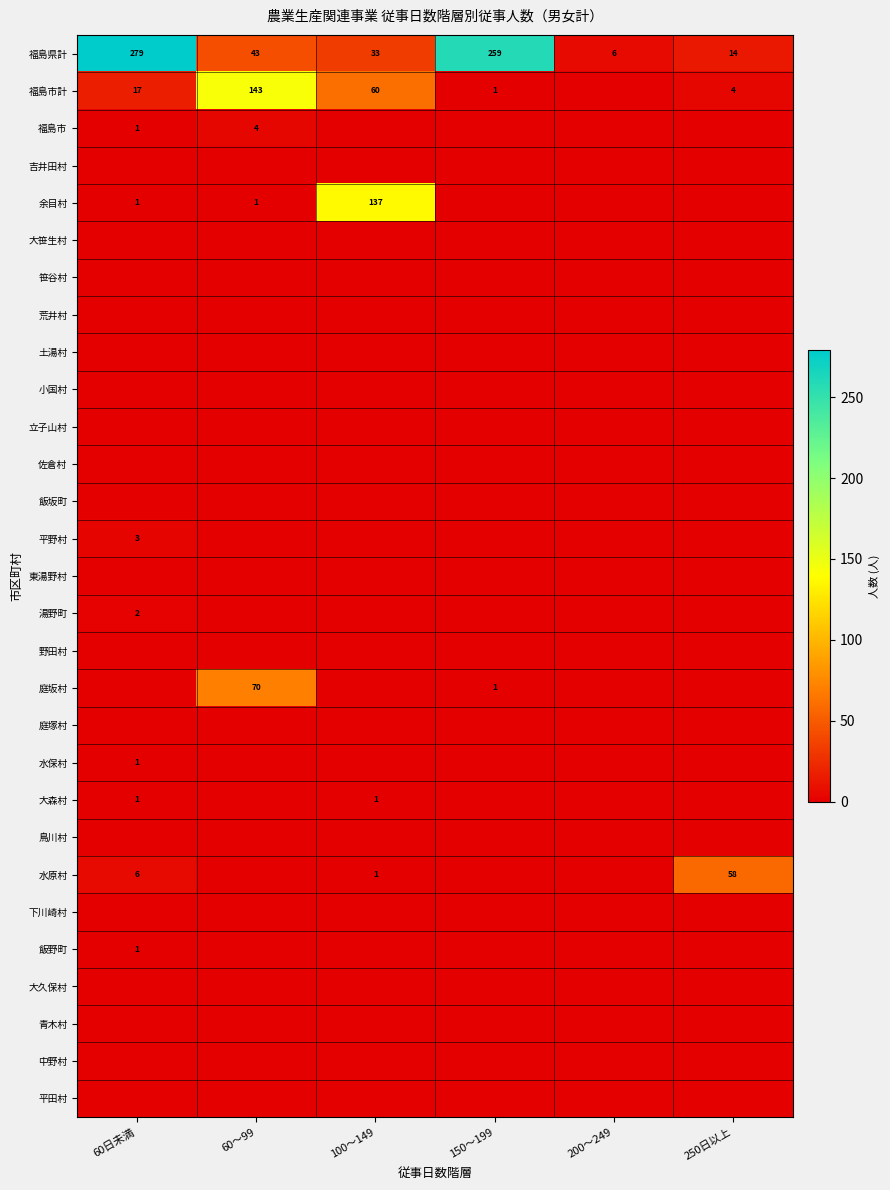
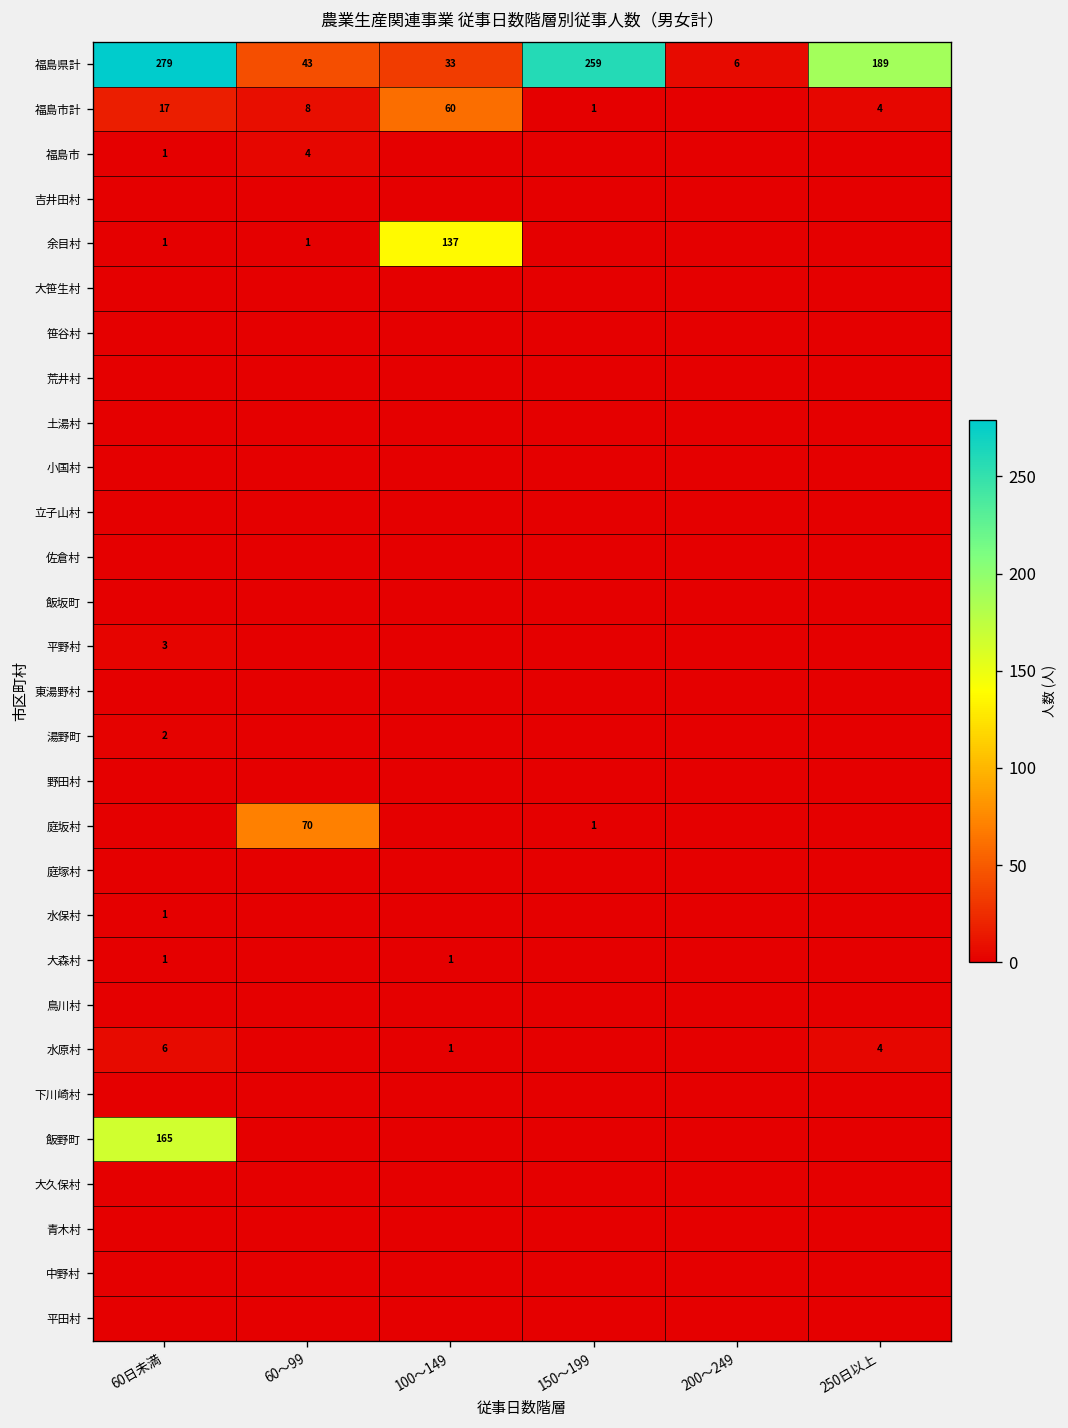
  {
    "福島県計": {
      "60日未満": 279,
      "60〜99": 43,
      "100〜149": 33,
      "150〜199": 259,
      "200〜249": 6,
-     "250日以上": 14
+     "250日以上": 189
    },
    "福島市計": {
      "60日未満": 17,
-     "60〜99": 143,
+     "60〜99": 8,
      "100〜149": 60,
      "150〜199": 1,
      "250日以上": 4
    },
    "福島市": {
      "60日未満": 1,
      "60〜99": 4
    },
    "余目村": {
      "60日未満": 1,
      "60〜99": 1,
      "100〜149": 137
    },
    "平野村": {
      "60日未満": 3
    },
    "湯野町": {
      "60日未満": 2
    },
    "庭坂村": {
      "60〜99": 70,
      "150〜199": 1
    },
    "水保村": {
      "60日未満": 1
    },
    "大森村": {
      "60日未満": 1,
      "100〜149": 1
    },
    "水原村": {
      "60日未満": 6,
      "100〜149": 1,
-     "250日以上": 58
+     "250日以上": 4
    },
    "飯野町": {
-     "60日未満": 1
+     "60日未満": 165
    }
  }
